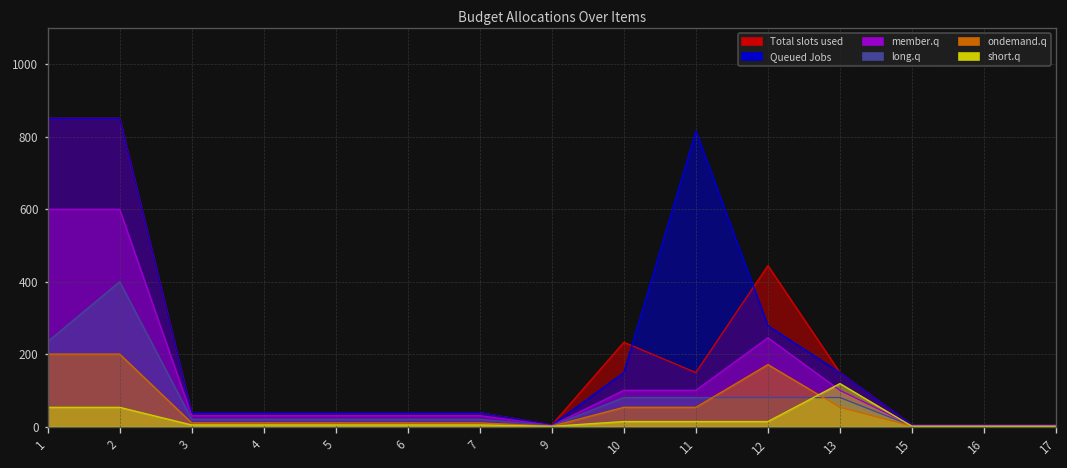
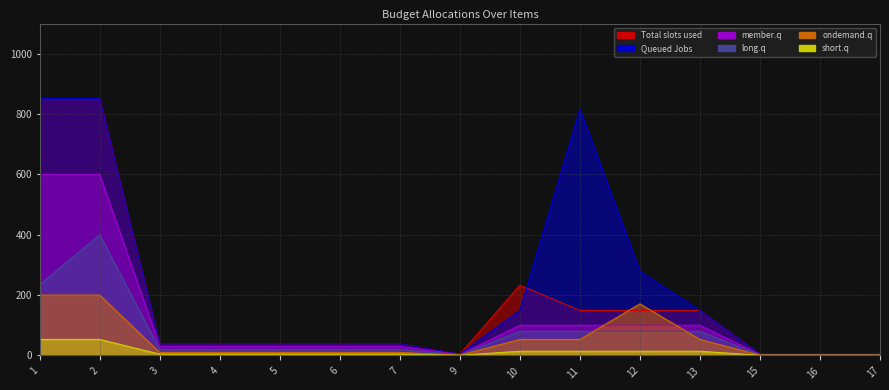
  {
    "Total slots used": {
      "10": 230,
      "11": 150,
-     "12": 440
+     "12": 150
    },
    "Queued Jobs": {
      "10": 150,
      "11": 820,
      "12": 280
    },
    "member.q": {
      "1": 600,
      "2": 600,
      "3": 30,
      "4": 30,
      "5": 30,
      "6": 30,
      "7": 30,
      "10": 100,
      "11": 100,
-     "12": 250,
+     "12": 100,
      "13": 100
    },
    "long.q": {
      "1": 230,
      "2": 400,
      "3": 20,
      "4": 20,
      "5": 20,
      "6": 20,
      "7": 20,
      "10": 80,
      "11": 80,
      "12": 80,
      "13": 80
    },
    "ondemand.q": {
      "1": 200,
      "2": 200,
      "10": 50,
      "11": 50,
      "12": 170,
      "13": 50
    },
    "short.q": {
      "1": 50,
      "2": 50,
      "10": 10,
      "11": 10,
      "12": 10,
-     "13": 120
+     "13": 10
    }
  }
